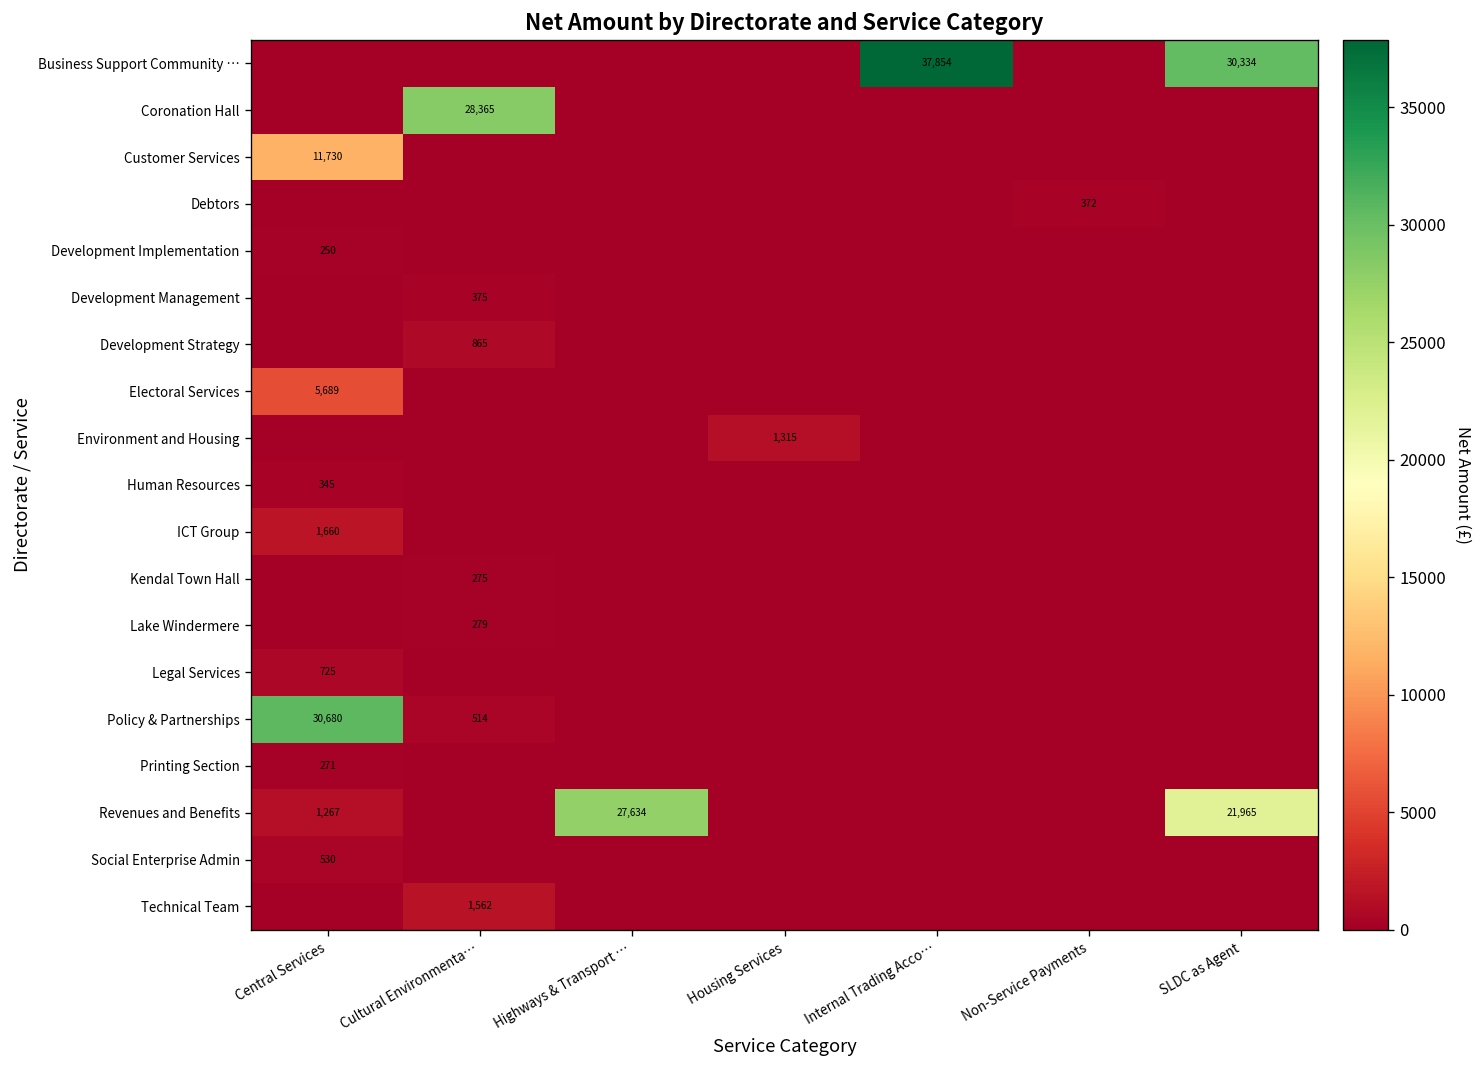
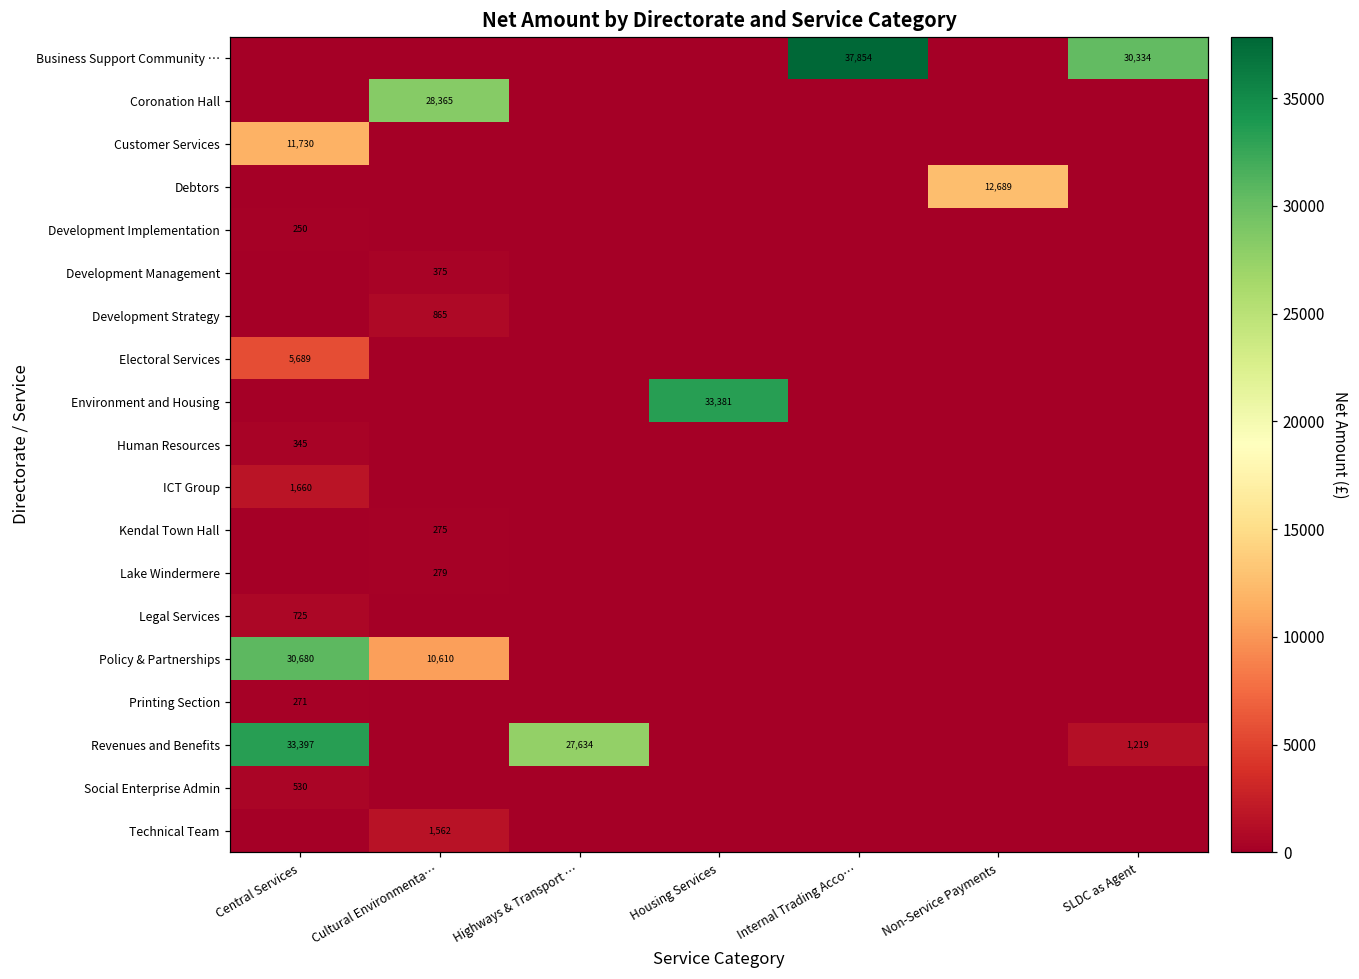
  {
    "Business Support Community …": {
      "Internal Trading Acco…": "37,854",
      "SLDC as Agent": "30,334"
    },
    "Coronation Hall": {
      "Cultural Environmenta…": "28,365"
    },
    "Customer Services": {
      "Central Services": "11,730"
    },
    "Debtors": {
-     "Non-Service Payments": "372"
+     "Non-Service Payments": "12,689"
    },
    "Development Implementation": {
      "Central Services": "250"
    },
    "Development Management": {
      "Cultural Environmenta…": "375"
    },
    "Development Strategy": {
      "Cultural Environmenta…": "865"
    },
    "Electoral Services": {
      "Central Services": "5,689"
    },
    "Environment and Housing": {
-     "Housing Services": "1,315"
+     "Housing Services": "33,381"
    },
    "Human Resources": {
      "Central Services": "345"
    },
    "ICT Group": {
      "Central Services": "1,660"
    },
    "Kendal Town Hall": {
      "Cultural Environmenta…": "275"
    },
    "Lake Windermere": {
      "Cultural Environmenta…": "279"
    },
    "Legal Services": {
      "Central Services": "725"
    },
    "Policy & Partnerships": {
      "Central Services": "30,680",
-     "Cultural Environmenta…": "514"
+     "Cultural Environmenta…": "10,610"
    },
    "Printing Section": {
      "Central Services": "271"
    },
    "Revenues and Benefits": {
-     "Central Services": "1,267",
+     "Central Services": "33,397",
      "Highways & Transport …": "27,634",
-     "SLDC as Agent": "21,965"
+     "SLDC as Agent": "1,219"
    },
    "Social Enterprise Admin": {
      "Central Services": "530"
    },
    "Technical Team": {
      "Cultural Environmenta…": "1,562"
    }
  }
